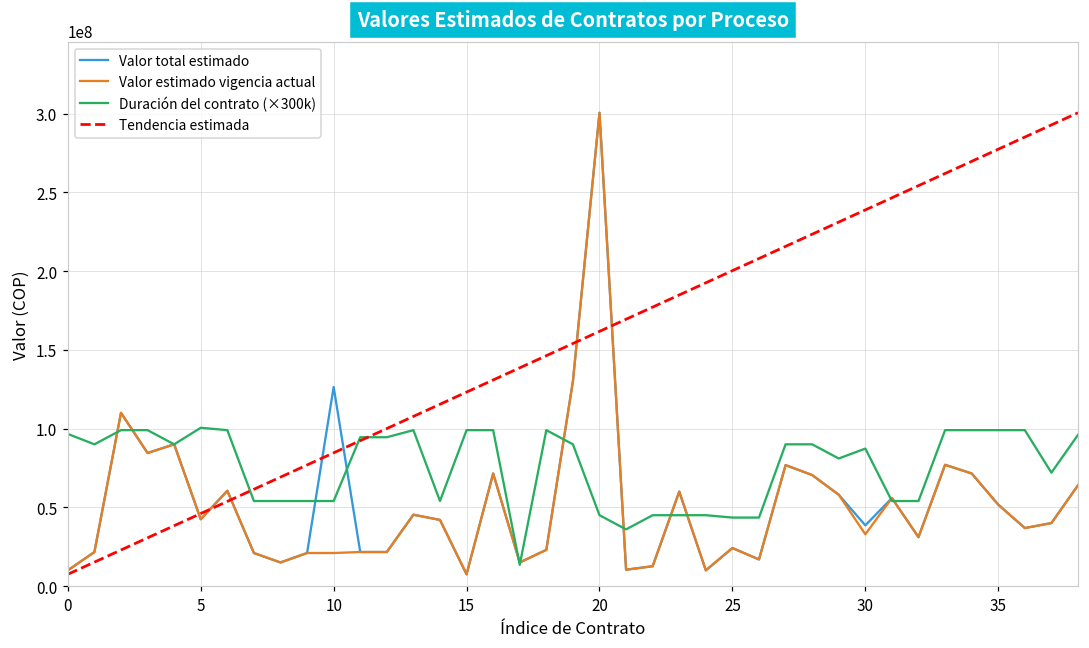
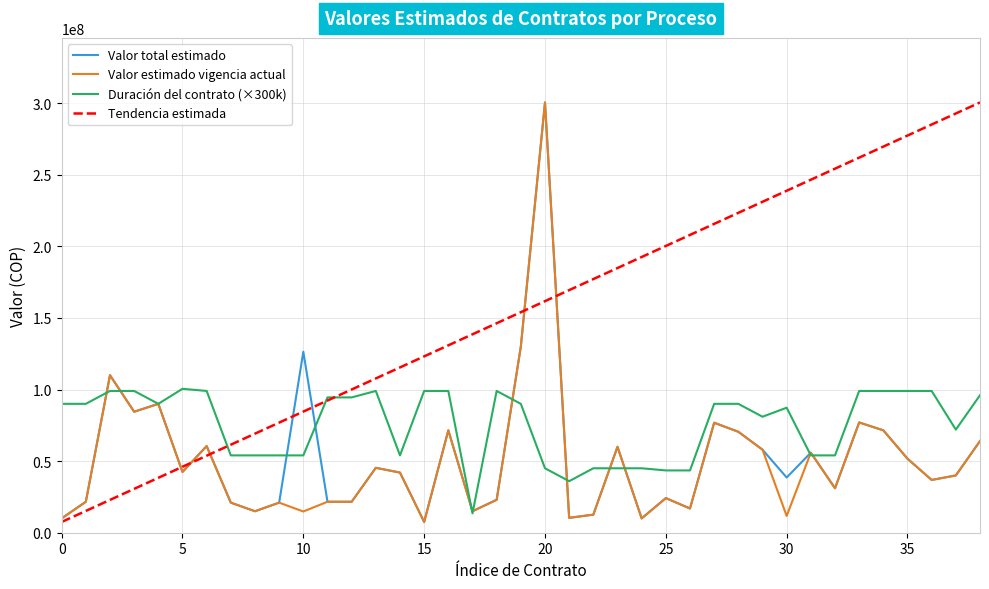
  {
    "Valor total estimado": {
      "10": 126000000,
      "30": 39000000
    },
    "Valor estimado vigencia actual": {
-     "10": 21000000,
-     "30": 33000000
+     "10": 15000000,
+     "30": 12000000
    },
    "Duración del contrato (×300k)": {
-     "0": 97000000,
+     "0": 90000000,
      "5": 101000000,
      "10": 54000000,
      "15": 99000000,
      "20": 45000000,
      "25": 44000000,
      "30": 87000000,
      "35": 99000000
    },
    "Tendencia estimada": {
      "0": 8000000
    }
  }
